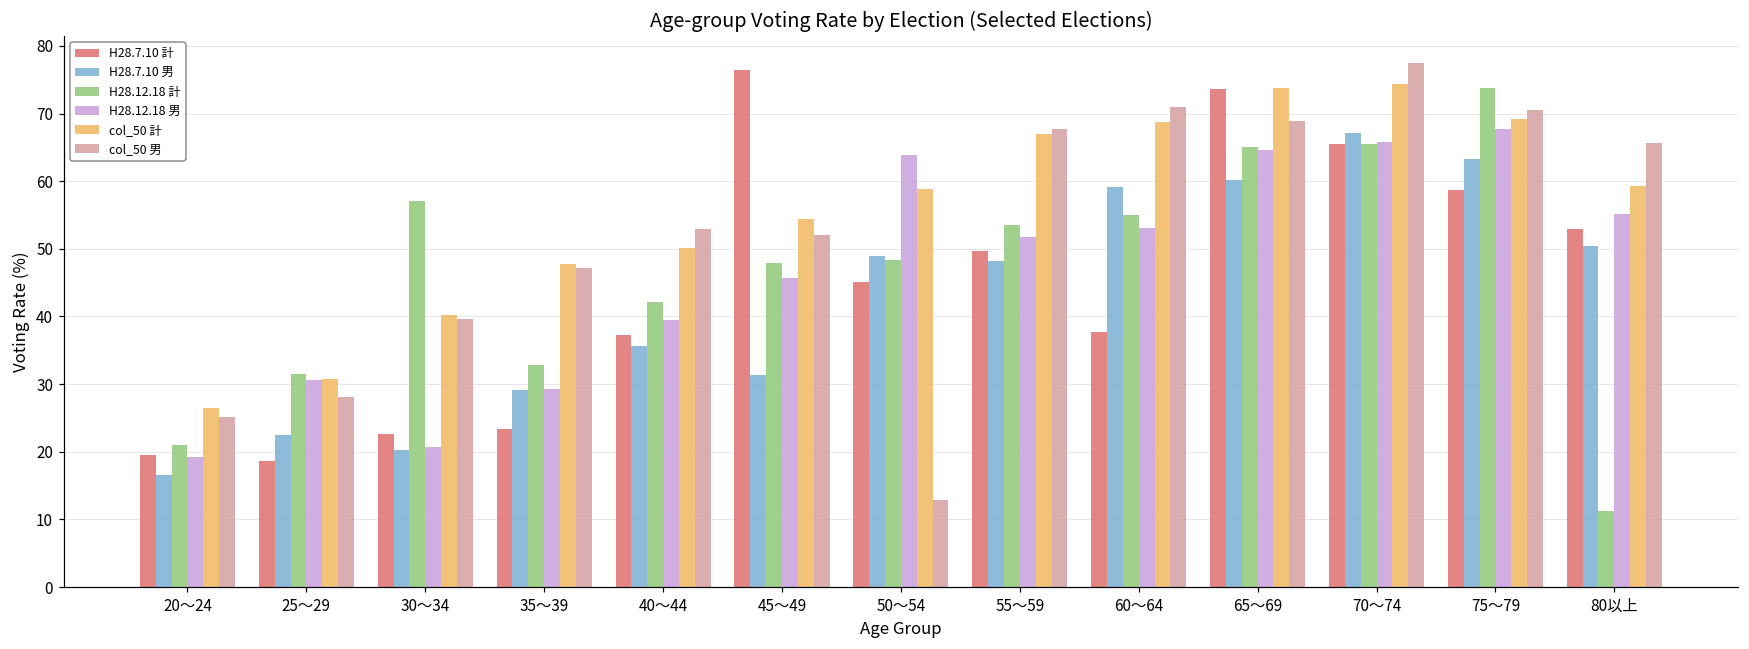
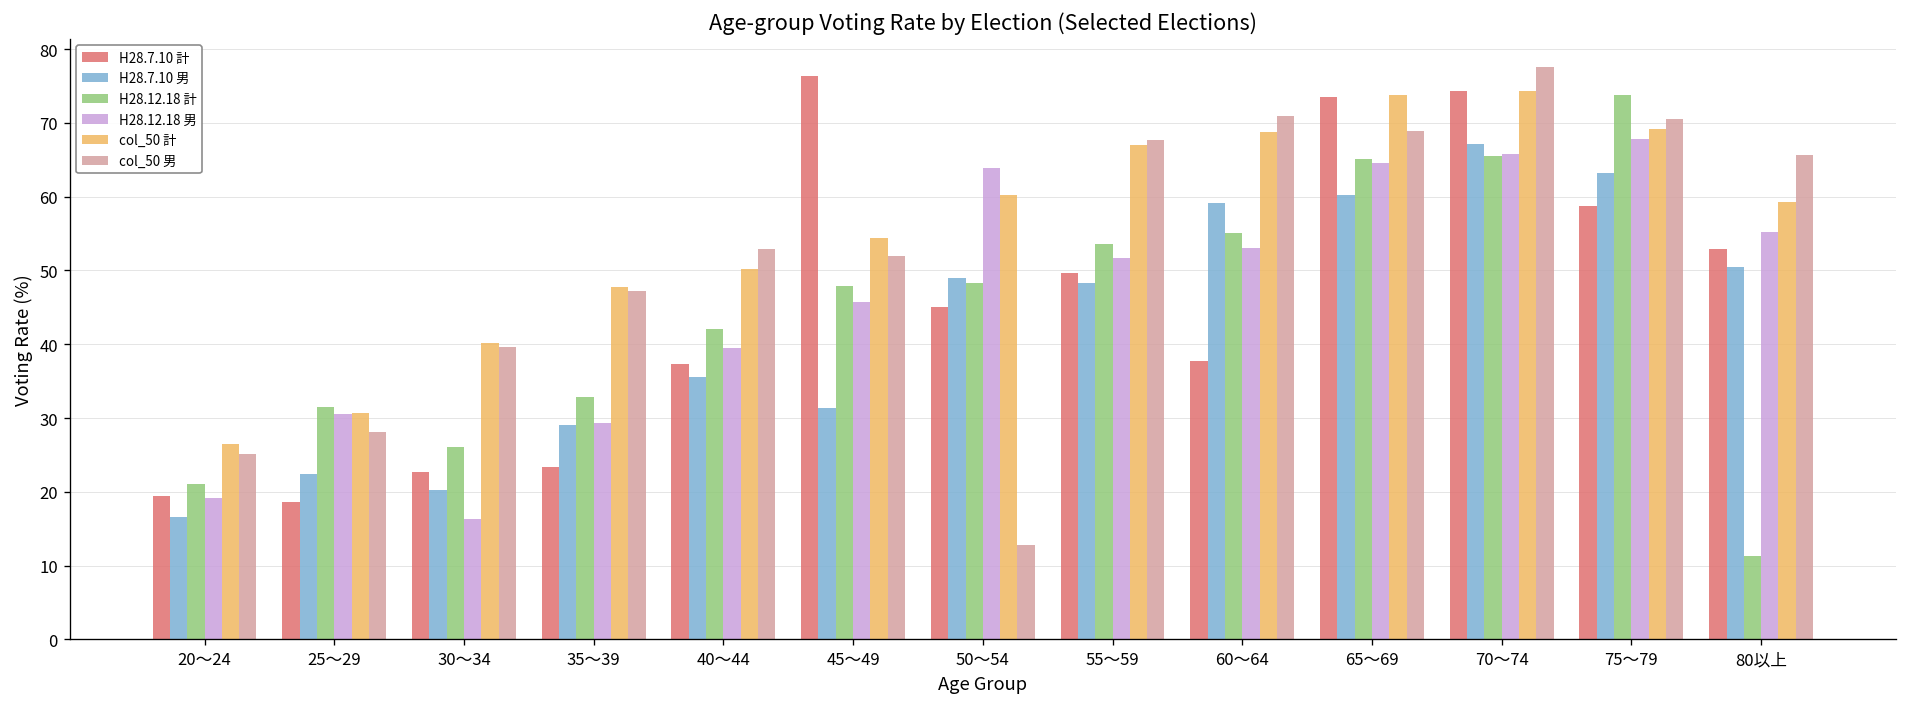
  {
    "H28.7.10 計": {
      "20～24": 19,
      "25～29": 19,
      "30～34": 23,
      "35～39": 23,
      "40～44": 37,
      "45～49": 76,
      "50～54": 45,
      "55～59": 50,
      "60～64": 38,
      "65～69": 74,
-     "70～74": 66,
+     "70～74": 74,
      "75～79": 59,
      "80以上": 53
    },
    "H28.7.10 男": {
      "20～24": 17,
      "25～29": 22,
      "30～34": 20,
      "35～39": 29,
      "40～44": 36,
      "45～49": 31,
      "50～54": 49,
      "55～59": 48,
      "60～64": 59,
      "65～69": 60,
      "70～74": 67,
      "75～79": 63,
      "80以上": 50
    },
    "H28.12.18 計": {
      "20～24": 21,
      "25～29": 31,
-     "30～34": 57,
+     "30～34": 26,
      "35～39": 33,
      "40～44": 42,
      "45～49": 48,
      "50～54": 48,
      "55～59": 54,
      "60～64": 55,
      "65～69": 65,
      "70～74": 65,
      "75～79": 74,
      "80以上": 11
    },
    "H28.12.18 男": {
      "20～24": 19,
      "25～29": 31,
-     "30～34": 21,
+     "30～34": 16,
      "35～39": 29,
      "40～44": 39,
      "45～49": 46,
      "50～54": 64,
      "55～59": 52,
      "60～64": 53,
      "65～69": 65,
      "70～74": 66,
      "75～79": 68,
      "80以上": 55
    },
    "col_50 計": {
      "20～24": 26,
      "25～29": 31,
      "30～34": 40,
      "35～39": 48,
      "40～44": 50,
      "45～49": 54,
-     "50～54": 59,
+     "50～54": 60,
      "55～59": 67,
      "60～64": 69,
      "65～69": 74,
      "70～74": 74,
      "75～79": 69,
      "80以上": 59
    },
    "col_50 男": {
      "20～24": 25,
      "25～29": 28,
      "30～34": 40,
      "35～39": 47,
      "40～44": 53,
      "45～49": 52,
      "50～54": 13,
      "55～59": 68,
      "60～64": 71,
      "65～69": 69,
      "70～74": 78,
      "75～79": 70,
      "80以上": 66
    }
  }
